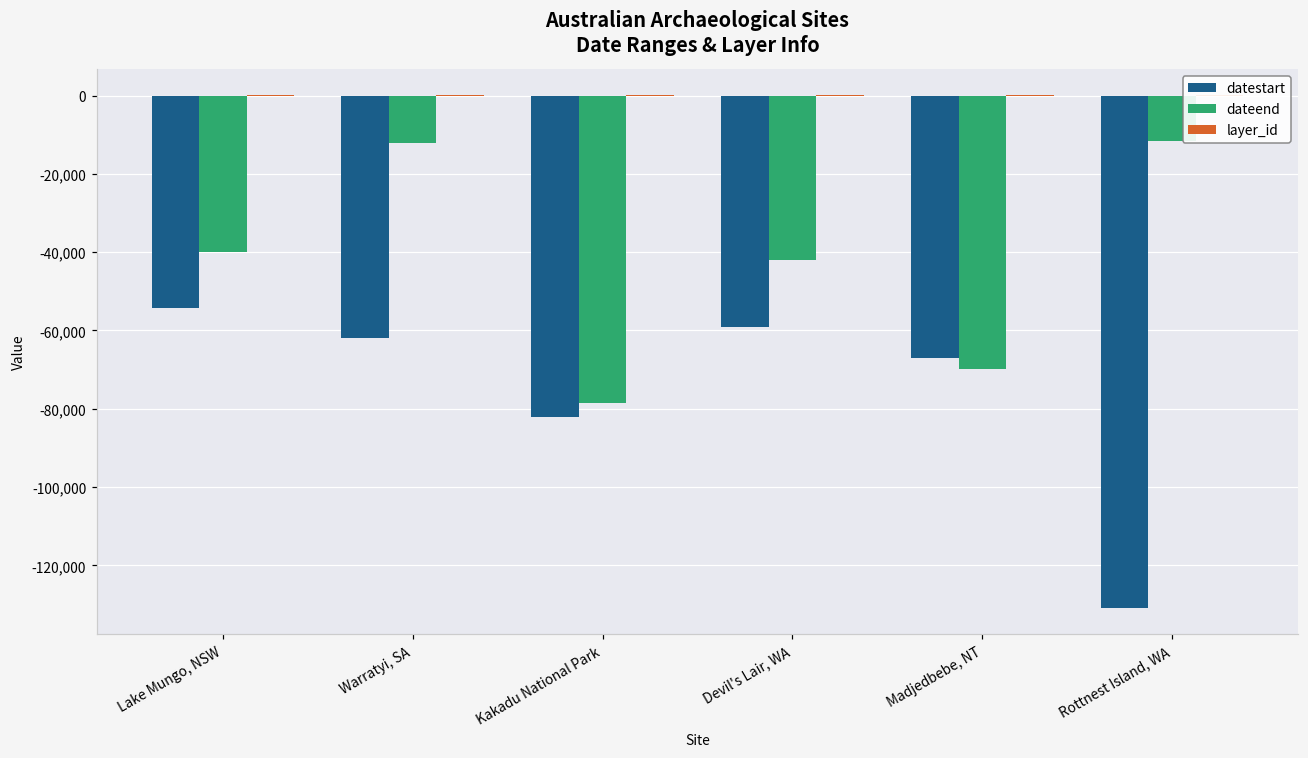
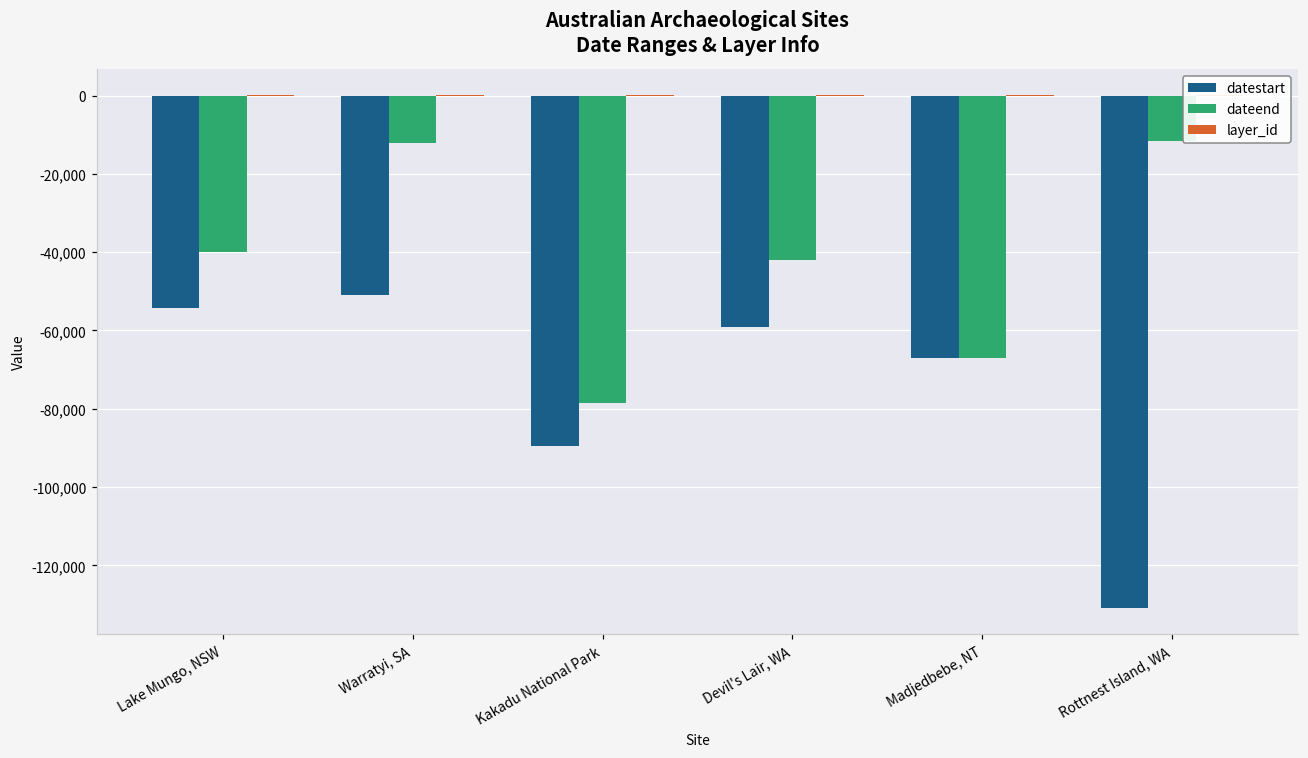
  {
    "datestart": {
      "Lake Mungo, NSW": "-54,000",
-     "Warratyi, SA": "-62,000",
-     "Kakadu National Park": "-82,000",
+     "Warratyi, SA": "-51,000",
+     "Kakadu National Park": "-89,000",
      "Devil's Lair, WA": "-59,000",
      "Madjedbebe, NT": "-67,000",
      "Rottnest Island, WA": "-131,000"
    },
    "dateend": {
      "Lake Mungo, NSW": "-40,000",
      "Warratyi, SA": "-12,000",
      "Kakadu National Park": "-78,000",
      "Devil's Lair, WA": "-42,000",
-     "Madjedbebe, NT": "-70,000",
+     "Madjedbebe, NT": "-67,000",
      "Rottnest Island, WA": "-12,000"
    }
  }
